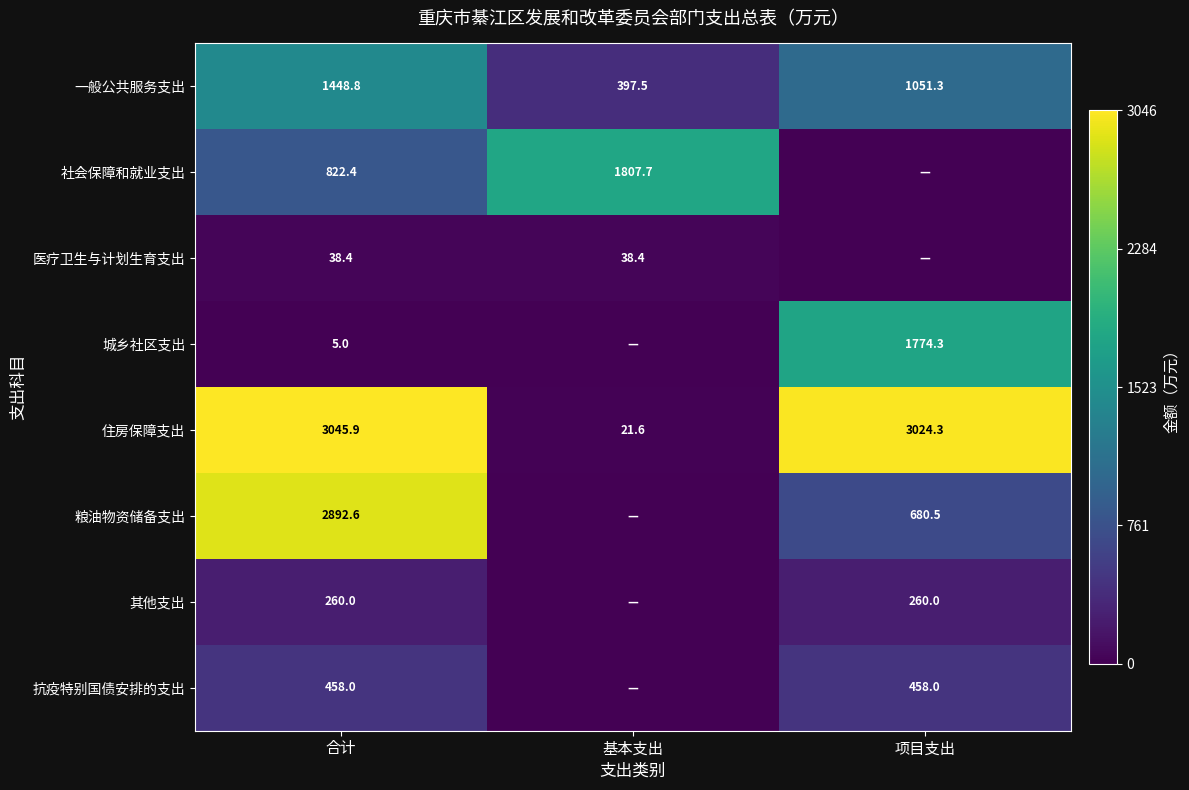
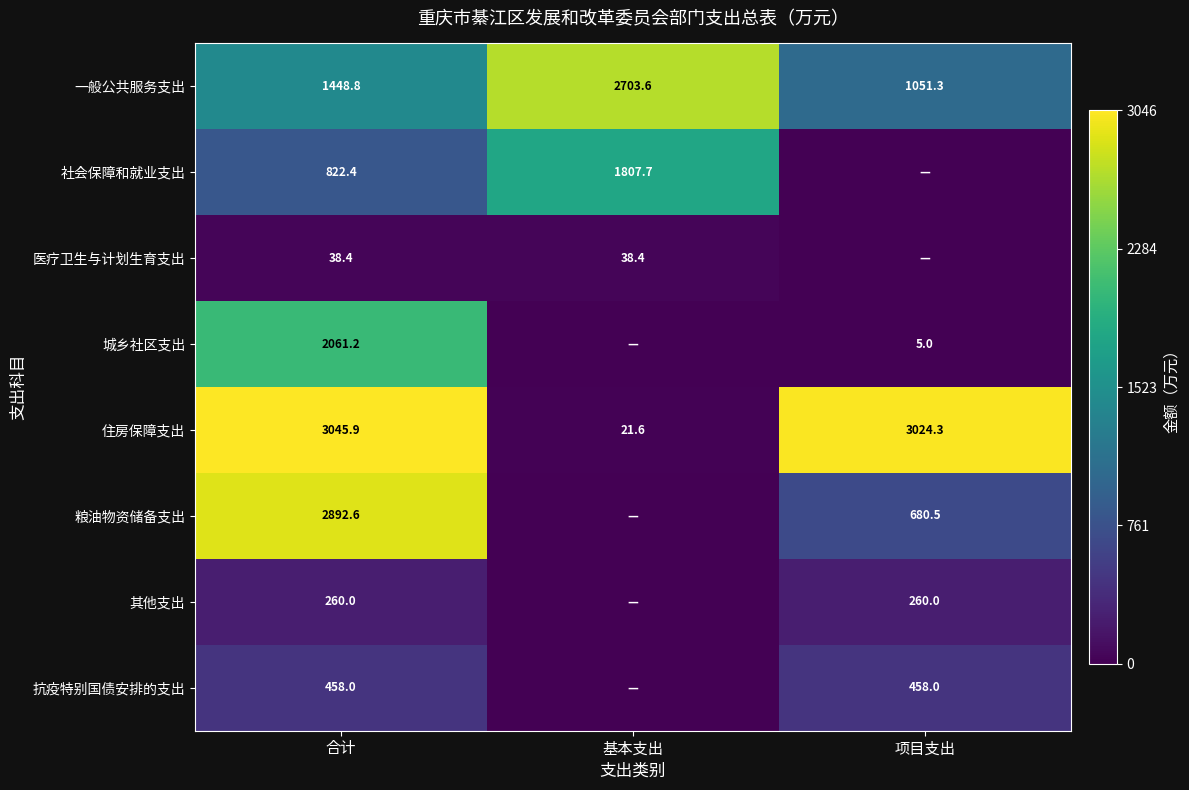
  {
    "一般公共服务支出": {
      "合计": 1448.8,
-     "基本支出": 397.5,
+     "基本支出": 2703.6,
      "项目支出": 1051.3
    },
    "社会保障和就业支出": {
      "合计": 822.4,
      "基本支出": 1807.7
    },
    "医疗卫生与计划生育支出": {
      "合计": 38.4,
      "基本支出": 38.4
    },
    "城乡社区支出": {
-     "合计": 5.0,
-     "项目支出": 1774.3
+     "合计": 2061.2,
+     "项目支出": 5.0
    },
    "住房保障支出": {
      "合计": 3045.9,
      "基本支出": 21.6,
      "项目支出": 3024.3
    },
    "粮油物资储备支出": {
      "合计": 2892.6,
      "项目支出": 680.5
    },
    "其他支出": {
      "合计": 260.0,
      "项目支出": 260.0
    },
    "抗疫特别国债安排的支出": {
      "合计": 458.0,
      "项目支出": 458.0
    }
  }
